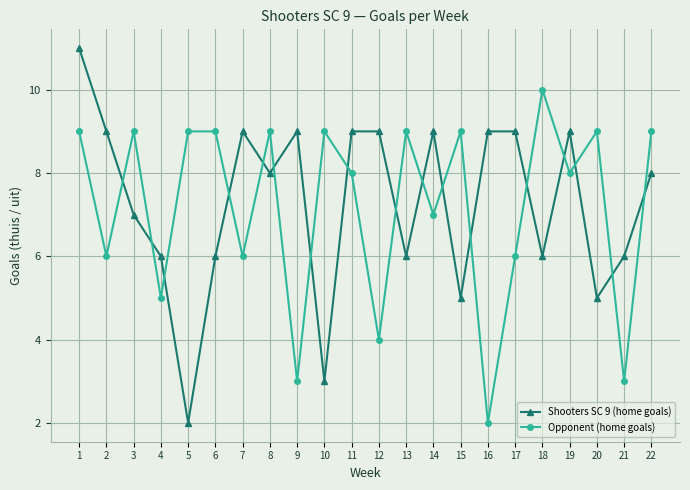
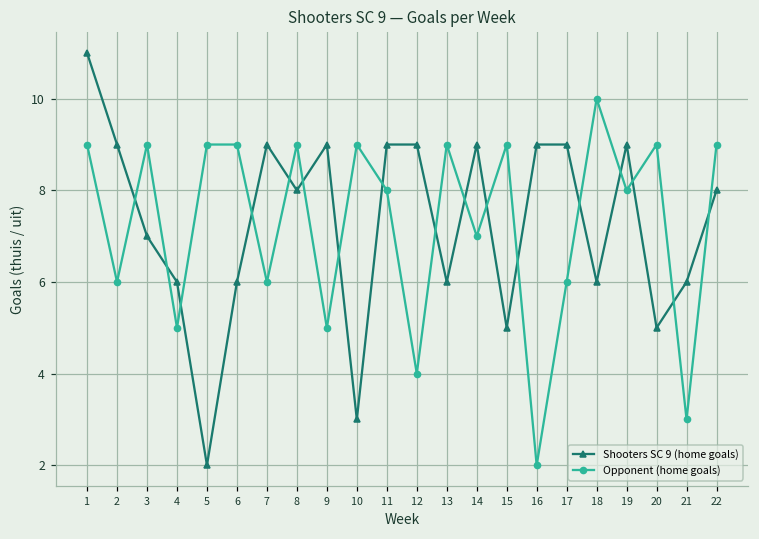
  {
    "Shooters SC 9 (home goals)": {
      "1": 11,
      "2": 9,
      "3": 7,
      "4": 6,
      "5": 2,
      "6": 6,
      "7": 9,
      "8": 8,
      "9": 9,
      "10": 3,
      "11": 9,
      "12": 9,
      "13": 6,
      "14": 9,
      "15": 5,
      "16": 9,
      "17": 9,
      "18": 6,
      "19": 9,
      "20": 5,
      "21": 6,
      "22": 8
    },
    "Opponent (home goals)": {
      "1": 9,
      "2": 6,
      "3": 9,
      "4": 5,
      "5": 9,
      "6": 9,
      "7": 6,
      "8": 9,
-     "9": 3,
+     "9": 5,
      "10": 9,
      "11": 8,
      "12": 4,
      "13": 9,
      "14": 7,
      "15": 9,
      "16": 2,
      "17": 6,
      "18": 10,
      "19": 8,
      "20": 9,
      "21": 3,
      "22": 9
    }
  }
